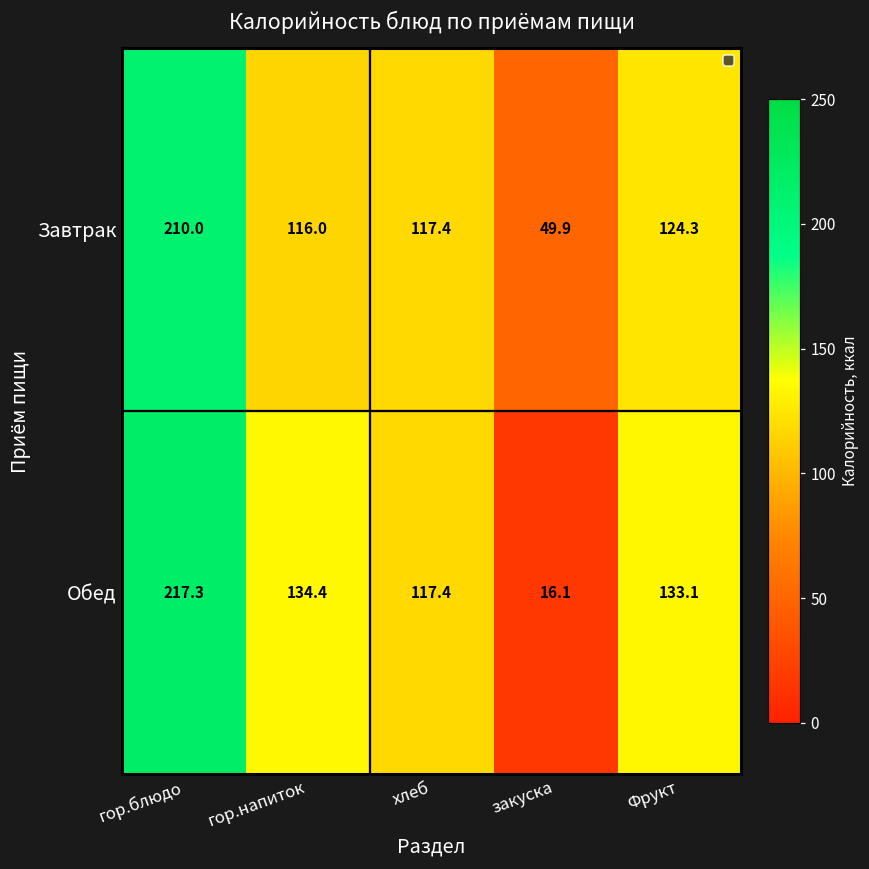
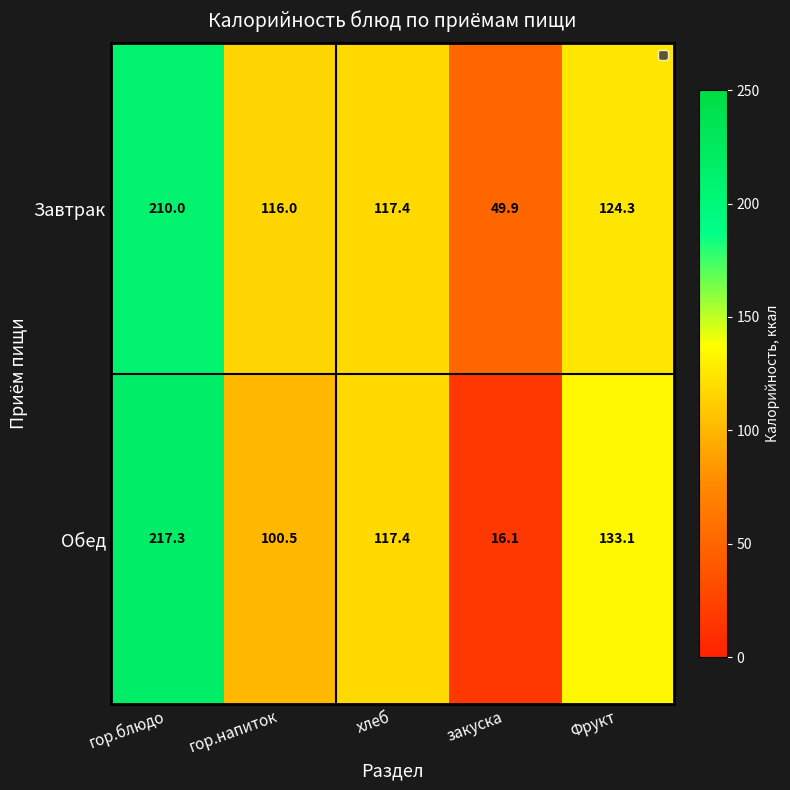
  {
    "Завтрак": {
      "гор.блюдо": 210.0,
      "гор.напиток": 116.0,
      "хлеб": 117.4,
      "закуска": 49.9,
      "Фрукт": 124.3
    },
    "Обед": {
      "гор.блюдо": 217.3,
-     "гор.напиток": 134.4,
+     "гор.напиток": 100.5,
      "хлеб": 117.4,
      "закуска": 16.1,
      "Фрукт": 133.1
    }
  }
